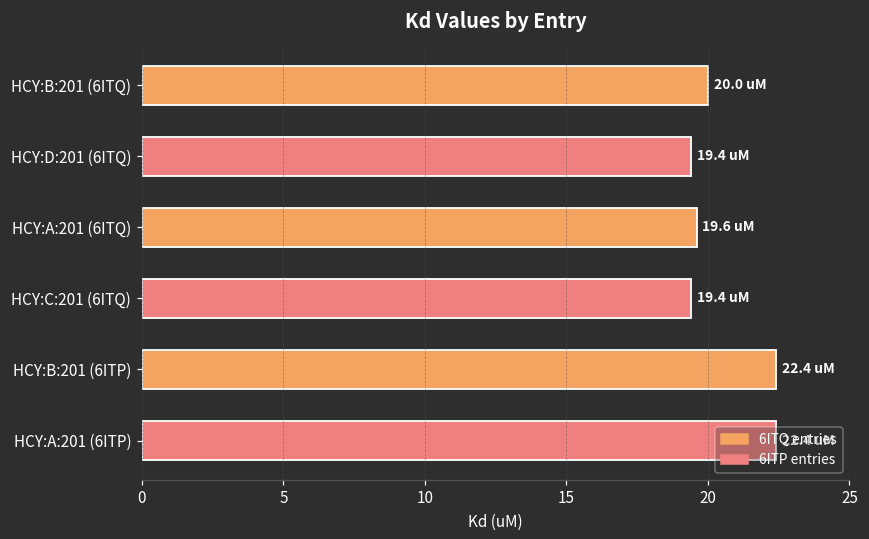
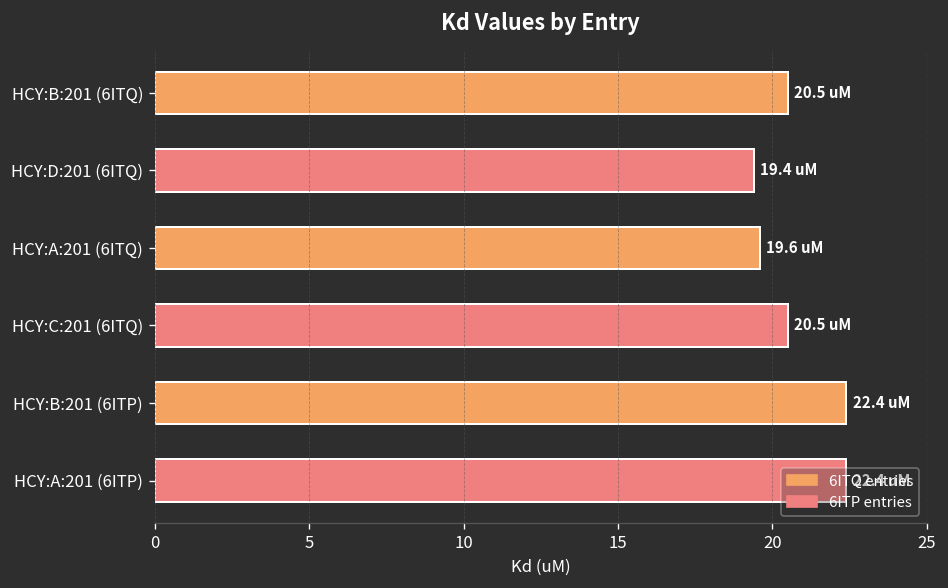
  {
-   "HCY:B:201 (6ITQ)": 20.0,
+   "HCY:B:201 (6ITQ)": 20.5,
    "HCY:D:201 (6ITQ)": 19.4,
    "HCY:A:201 (6ITQ)": 19.6,
-   "HCY:C:201 (6ITQ)": 19.4,
+   "HCY:C:201 (6ITQ)": 20.5,
    "HCY:B:201 (6ITP)": 22.4
  }
